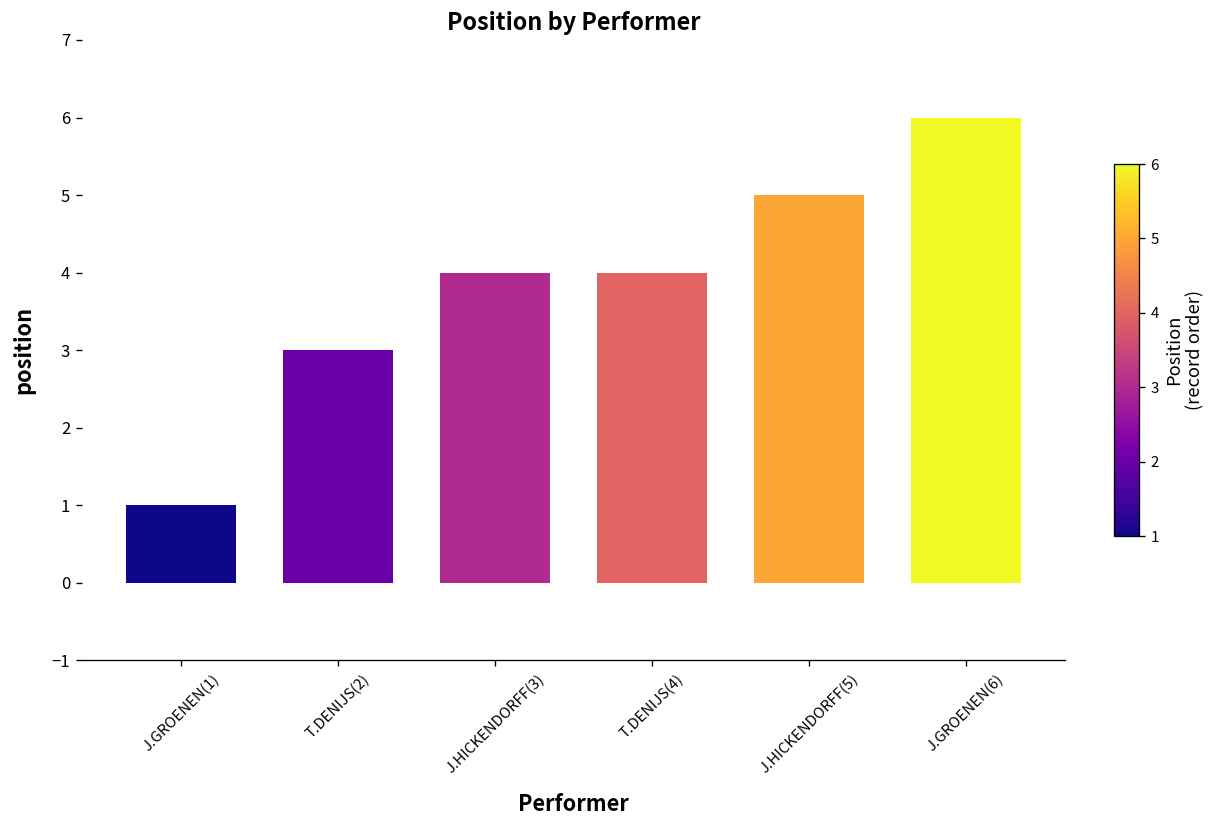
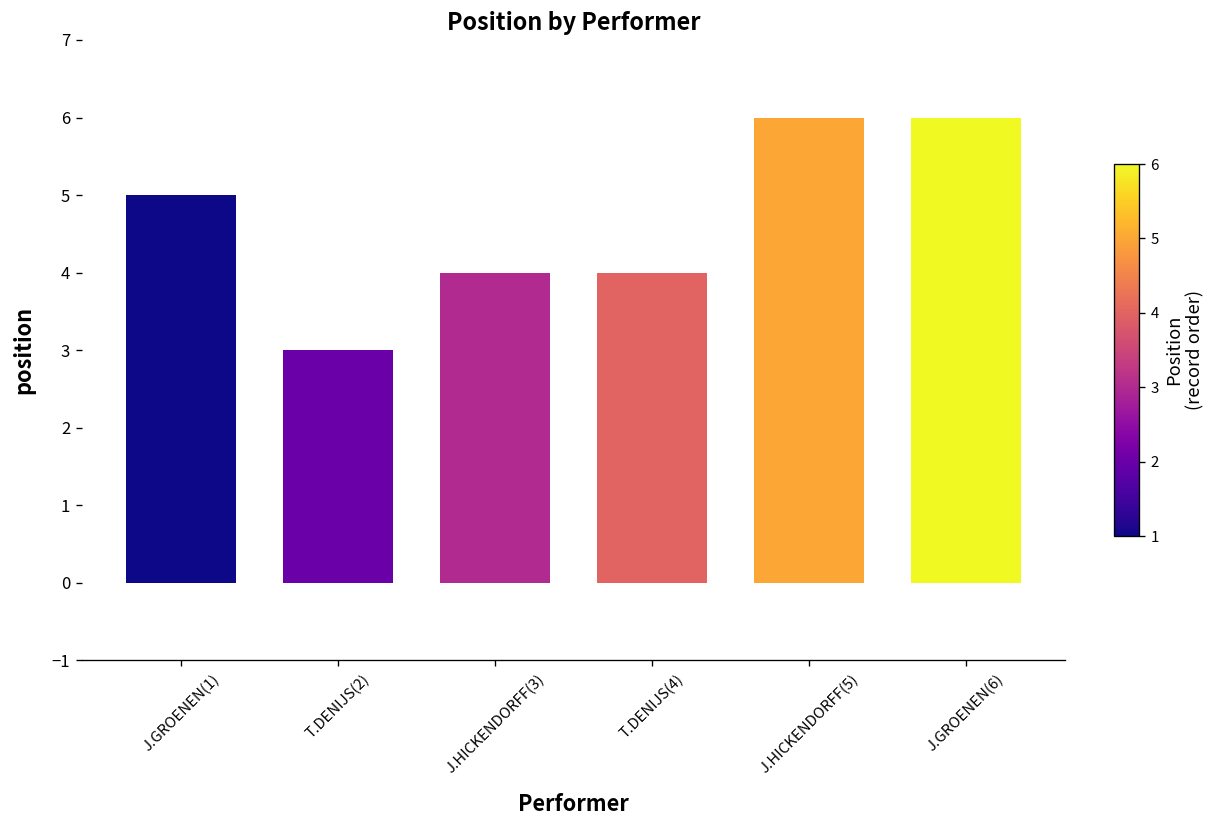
  {
-   "J.GROENEN(1)": 1,
+   "J.GROENEN(1)": 5,
    "T.DENIJS(2)": 3,
    "J.HICKENDORFF(3)": 4,
    "T.DENIJS(4)": 4,
-   "J.HICKENDORFF(5)": 5,
+   "J.HICKENDORFF(5)": 6,
    "J.GROENEN(6)": 6
  }
